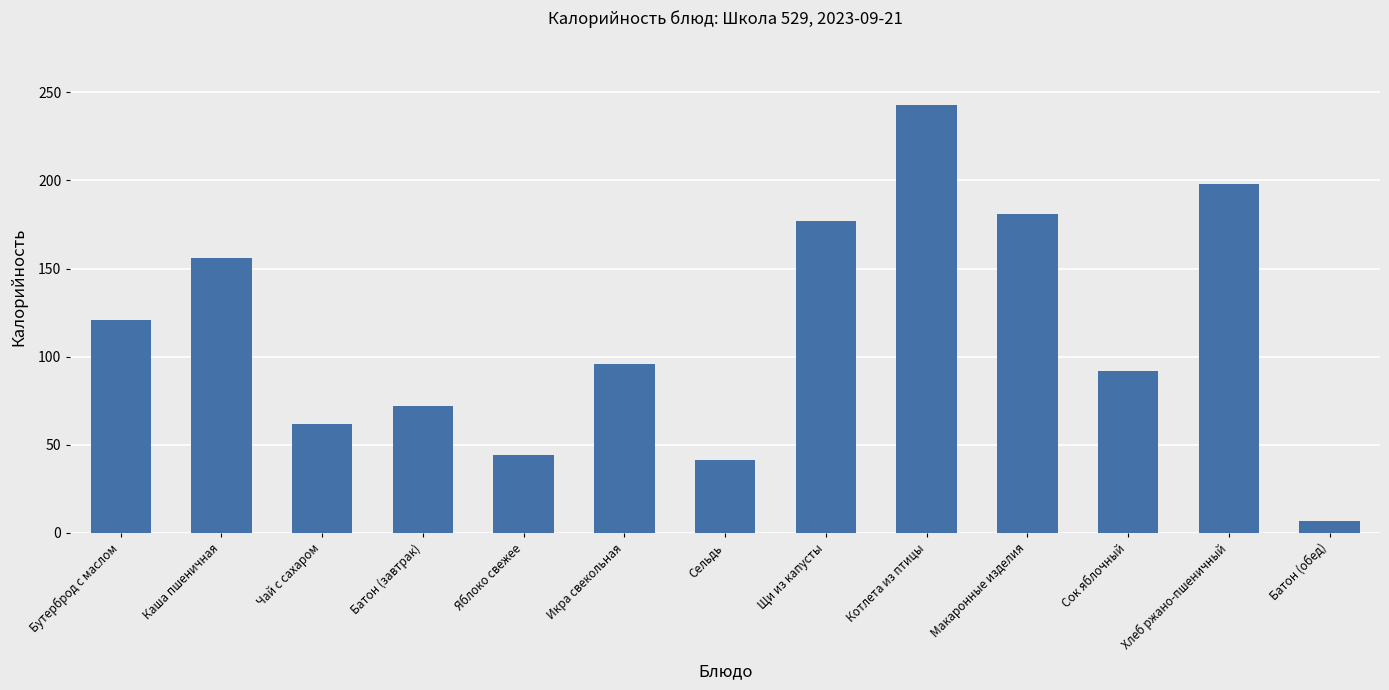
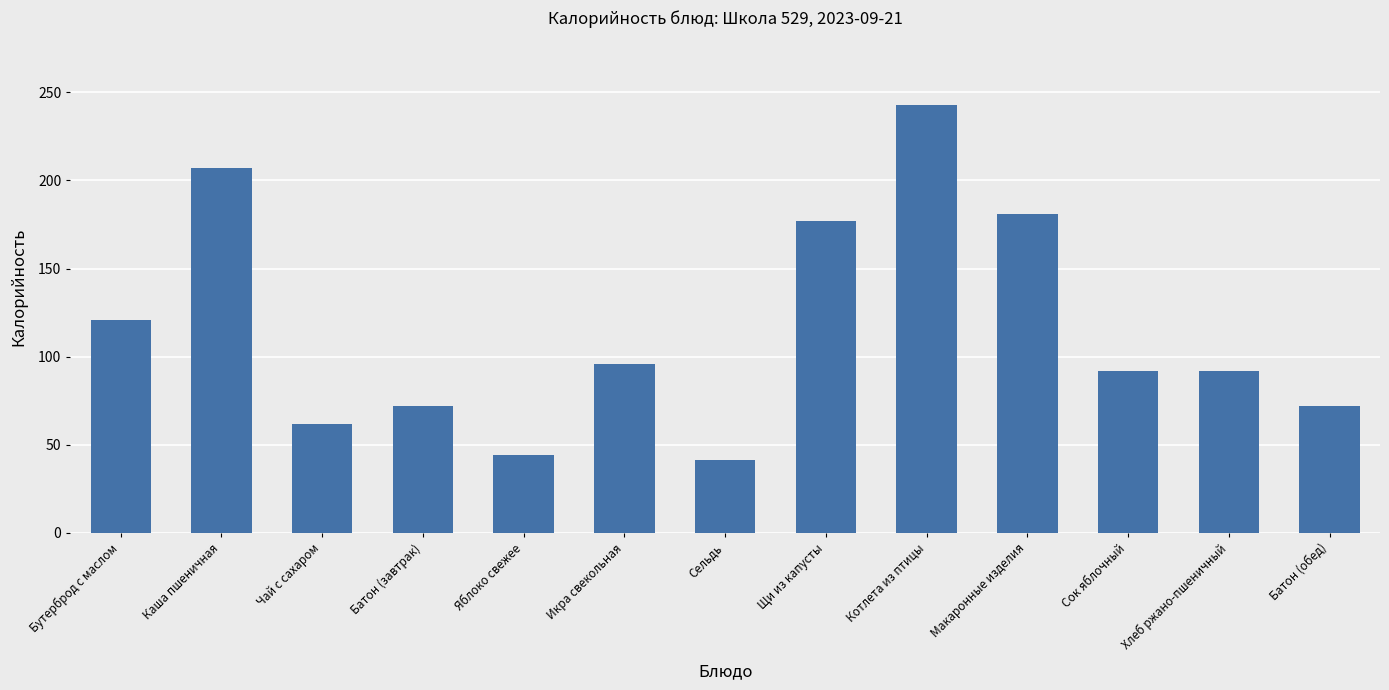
  {
    "Бутерброд с маслом": 121,
-   "Каша пшеничная": 156,
+   "Каша пшеничная": 207,
    "Чай с сахаром": 62,
    "Батон (завтрак)": 72,
    "Яблоко свежее": 44,
    "Икра свекольная": 96,
    "Сельдь": 41,
    "Щи из капусты": 177,
    "Котлета из птицы": 243,
    "Макаронные изделия": 181,
    "Сок яблочный": 92,
-   "Хлеб ржано-пшеничный": 198,
-   "Батон (обед)": 7
+   "Хлеб ржано-пшеничный": 92,
+   "Батон (обед)": 72
  }
